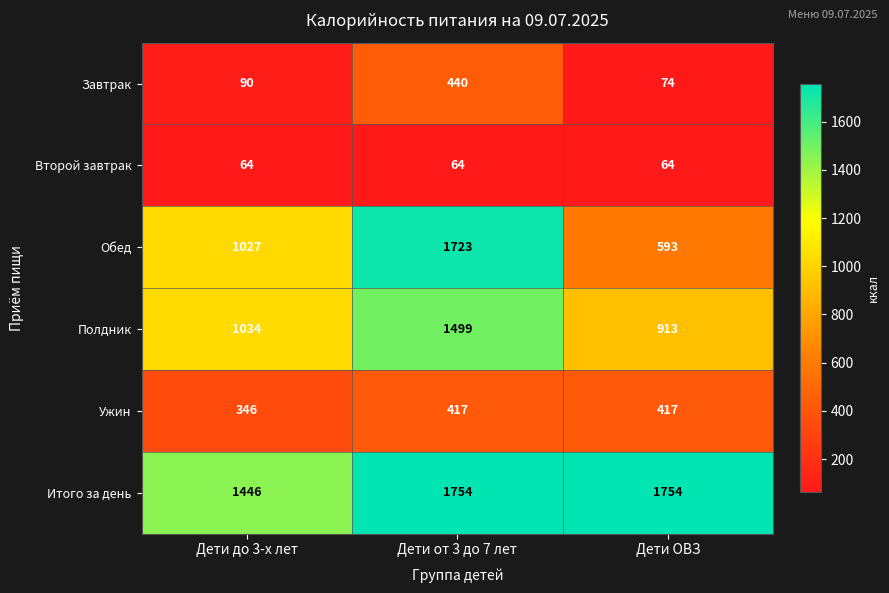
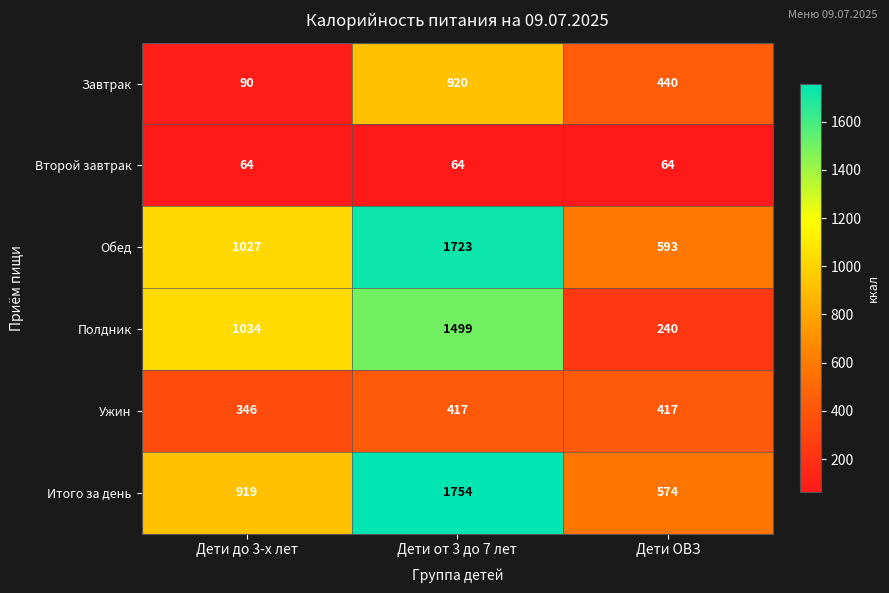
  {
    "Завтрак": {
      "Дети до 3-х лет": 90,
-     "Дети от 3 до 7 лет": 440,
-     "Дети ОВЗ": 74
+     "Дети от 3 до 7 лет": 920,
+     "Дети ОВЗ": 440
    },
    "Второй завтрак": {
      "Дети до 3-х лет": 64,
      "Дети от 3 до 7 лет": 64,
      "Дети ОВЗ": 64
    },
    "Обед": {
      "Дети до 3-х лет": 1027,
      "Дети от 3 до 7 лет": 1723,
      "Дети ОВЗ": 593
    },
    "Полдник": {
      "Дети до 3-х лет": 1034,
      "Дети от 3 до 7 лет": 1499,
-     "Дети ОВЗ": 913
+     "Дети ОВЗ": 240
    },
    "Ужин": {
      "Дети до 3-х лет": 346,
      "Дети от 3 до 7 лет": 417,
      "Дети ОВЗ": 417
    },
    "Итого за день": {
-     "Дети до 3-х лет": 1446,
+     "Дети до 3-х лет": 919,
      "Дети от 3 до 7 лет": 1754,
-     "Дети ОВЗ": 1754
+     "Дети ОВЗ": 574
    }
  }
